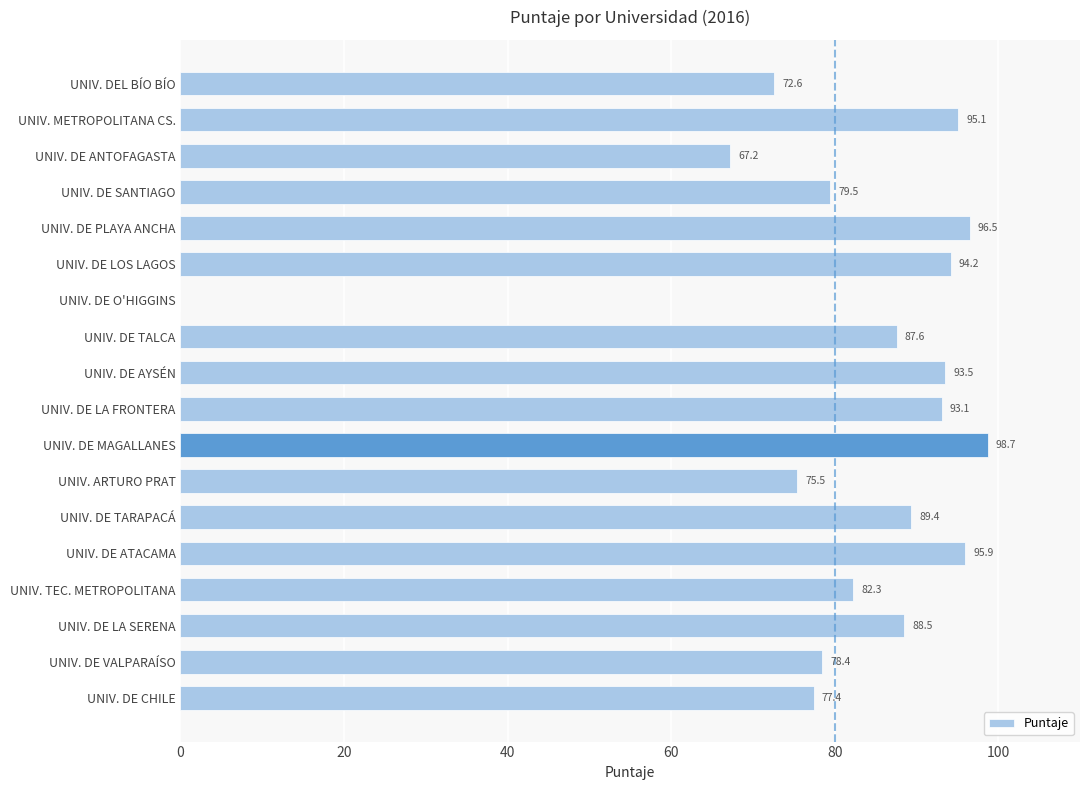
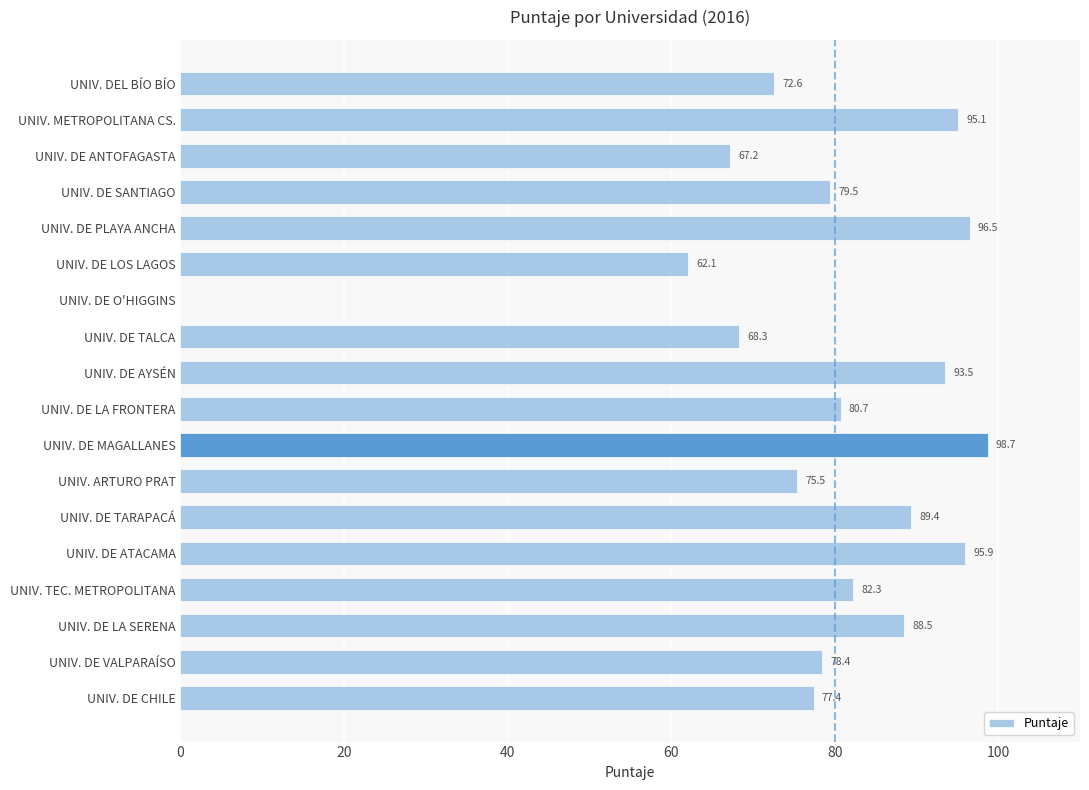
  {
    "UNIV. DEL BÍO BÍO": 72.6,
    "UNIV. METROPOLITANA CS.": 95.1,
    "UNIV. DE ANTOFAGASTA": 67.2,
    "UNIV. DE SANTIAGO": 79.5,
    "UNIV. DE PLAYA ANCHA": 96.5,
-   "UNIV. DE LOS LAGOS": 94.2,
-   "UNIV. DE TALCA": 87.6,
+   "UNIV. DE LOS LAGOS": 62.1,
+   "UNIV. DE TALCA": 68.3,
    "UNIV. DE AYSÉN": 93.5,
-   "UNIV. DE LA FRONTERA": 93.1,
+   "UNIV. DE LA FRONTERA": 80.7,
    "UNIV. DE MAGALLANES": 98.7,
    "UNIV. ARTURO PRAT": 75.5,
    "UNIV. DE TARAPACÁ": 89.4,
    "UNIV. DE ATACAMA": 95.9,
    "UNIV. TEC. METROPOLITANA": 82.3,
    "UNIV. DE LA SERENA": 88.5,
    "UNIV. DE VALPARAÍSO": 78.4,
    "UNIV. DE CHILE": 77.4
  }
